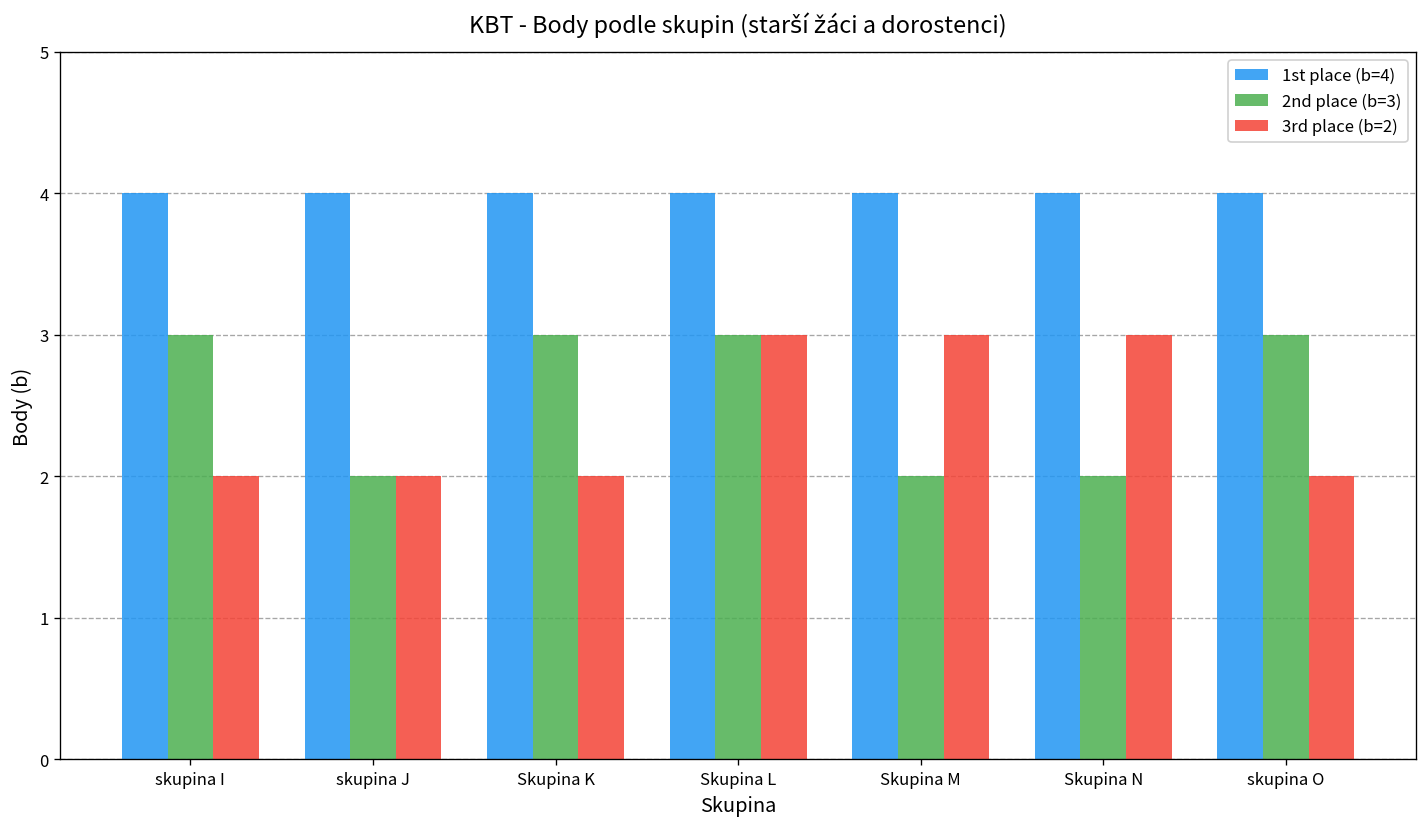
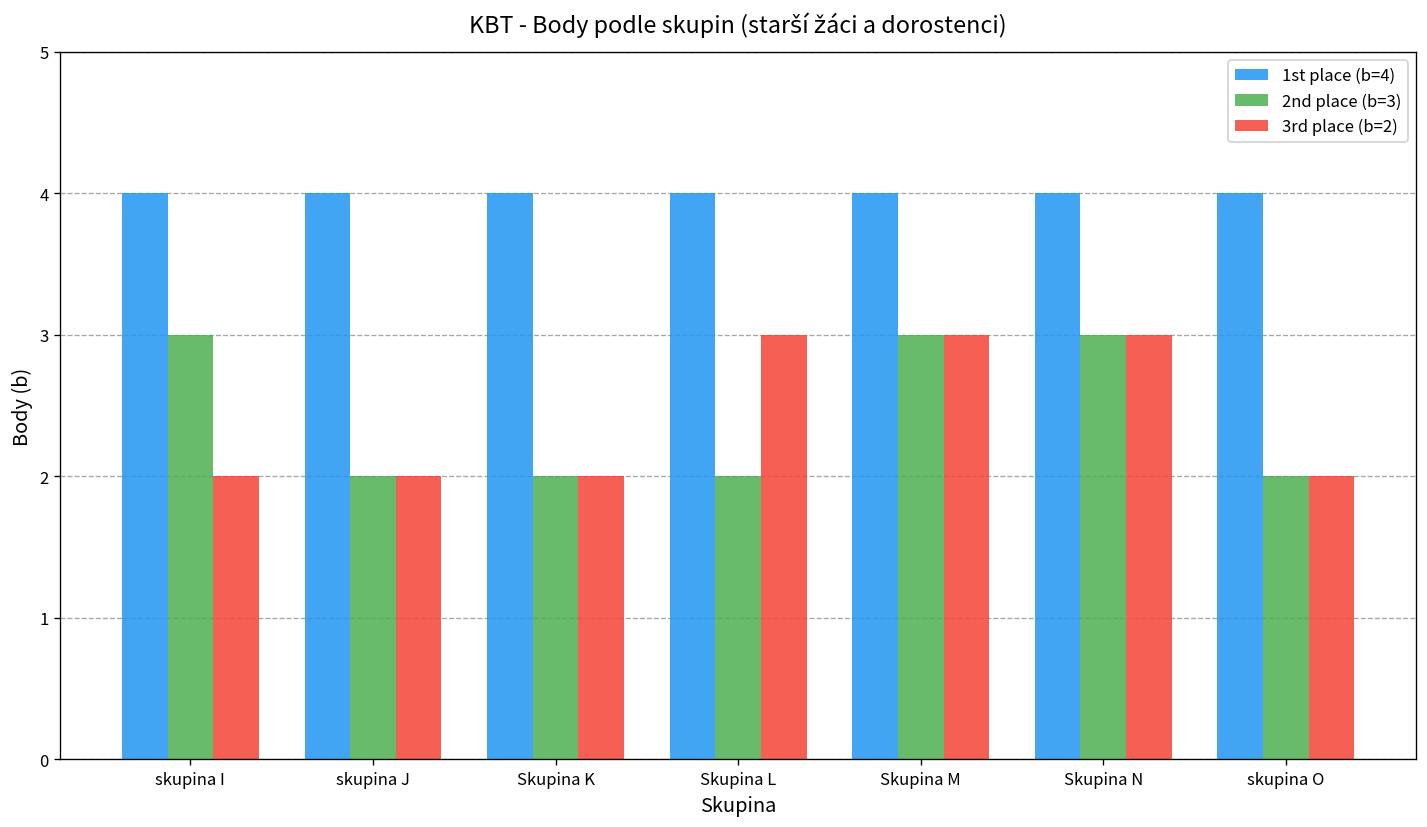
  {
    "1st place (b=4)": {
      "skupina I": 4,
      "skupina J": 4,
      "Skupina K": 4,
      "Skupina L": 4,
      "Skupina M": 4,
      "Skupina N": 4,
      "skupina O": 4
    },
    "2nd place (b=3)": {
      "skupina I": 3,
      "skupina J": 2,
-     "Skupina K": 3,
-     "Skupina L": 3,
-     "Skupina M": 2,
-     "Skupina N": 2,
-     "skupina O": 3
+     "Skupina K": 2,
+     "Skupina L": 2,
+     "Skupina M": 3,
+     "Skupina N": 3,
+     "skupina O": 2
    },
    "3rd place (b=2)": {
      "skupina I": 2,
      "skupina J": 2,
      "Skupina K": 2,
      "Skupina L": 3,
      "Skupina M": 3,
      "Skupina N": 3,
      "skupina O": 2
    }
  }
